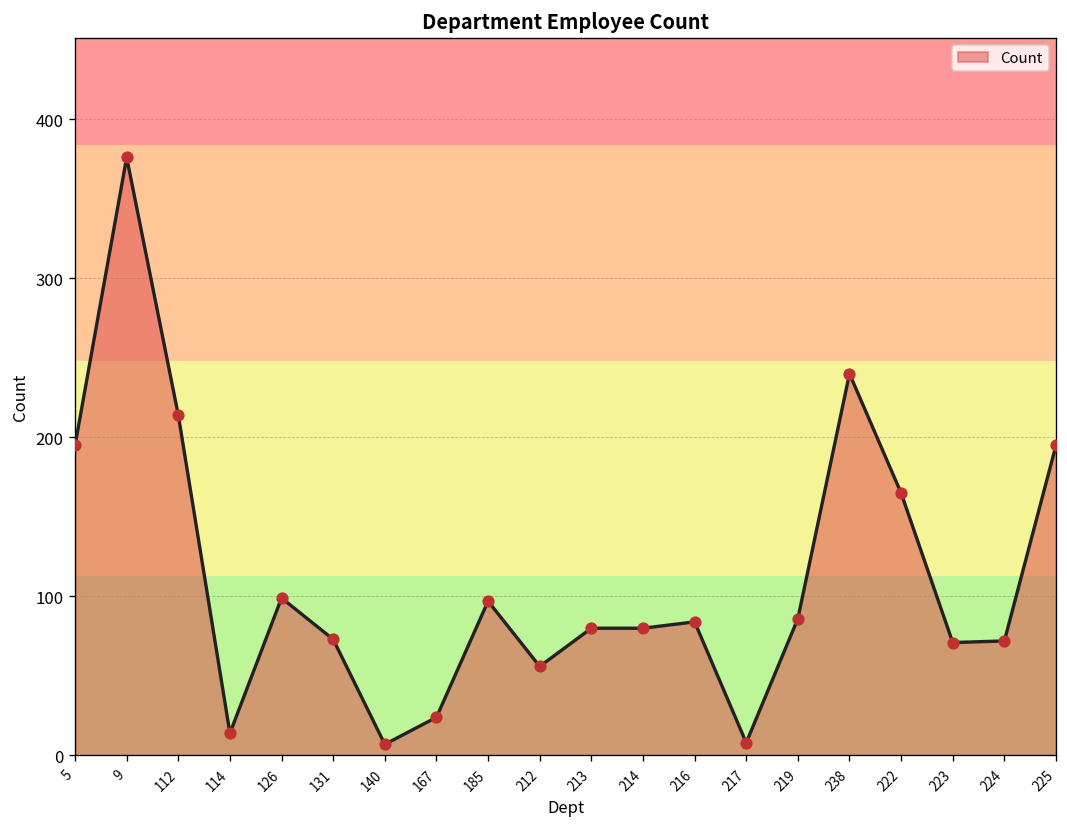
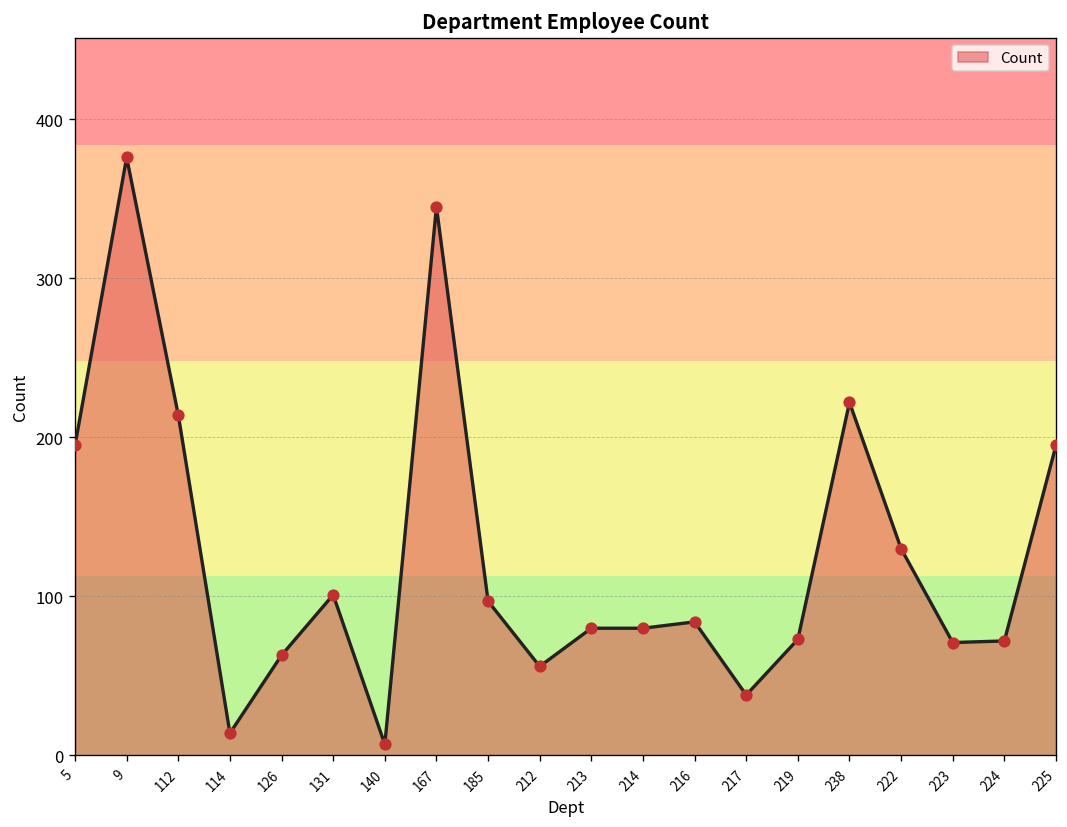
  {
    "5": 195,
    "9": 376,
    "112": 214,
    "114": 14,
-   "126": 99,
-   "131": 73,
+   "126": 63,
+   "131": 101,
    "140": 7,
-   "167": 24,
+   "167": 345,
    "185": 97,
    "212": 56,
    "213": 80,
    "214": 80,
    "216": 84,
-   "217": 8,
-   "219": 86,
-   "238": 240,
-   "222": 165,
+   "217": 38,
+   "219": 73,
+   "238": 222,
+   "222": 130,
    "223": 71,
    "224": 72,
    "225": 195
  }
